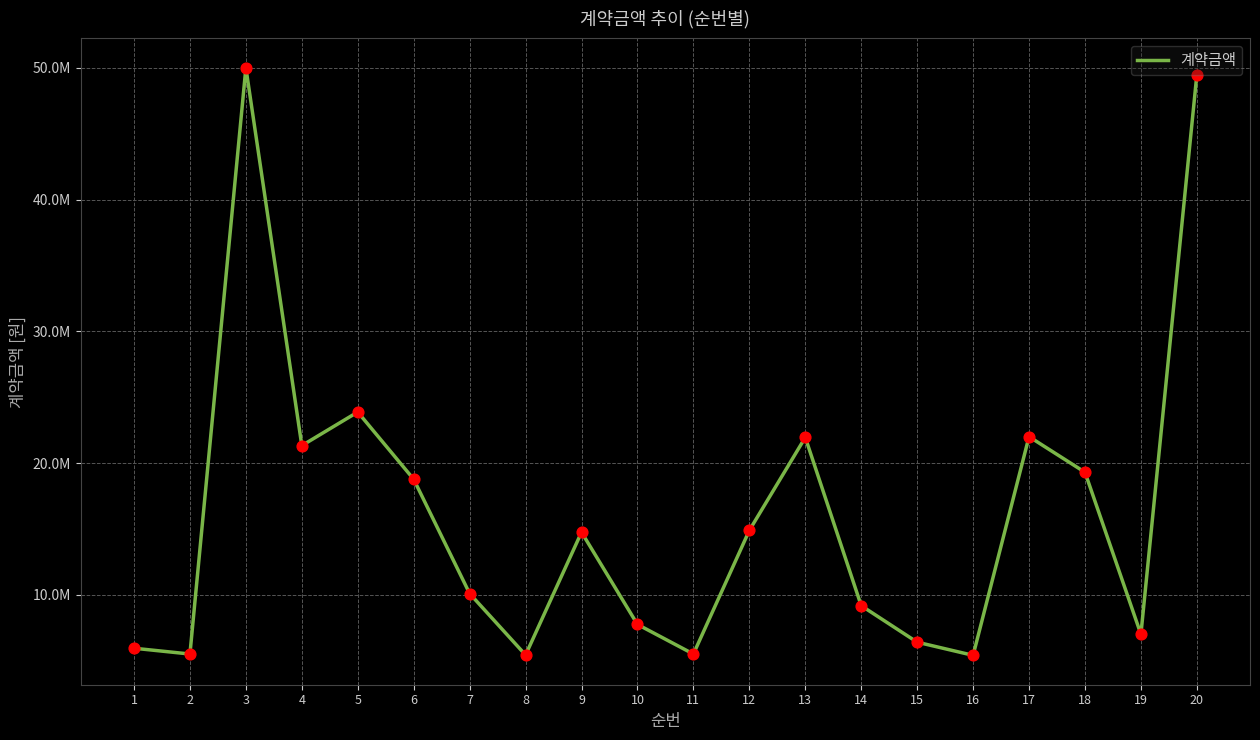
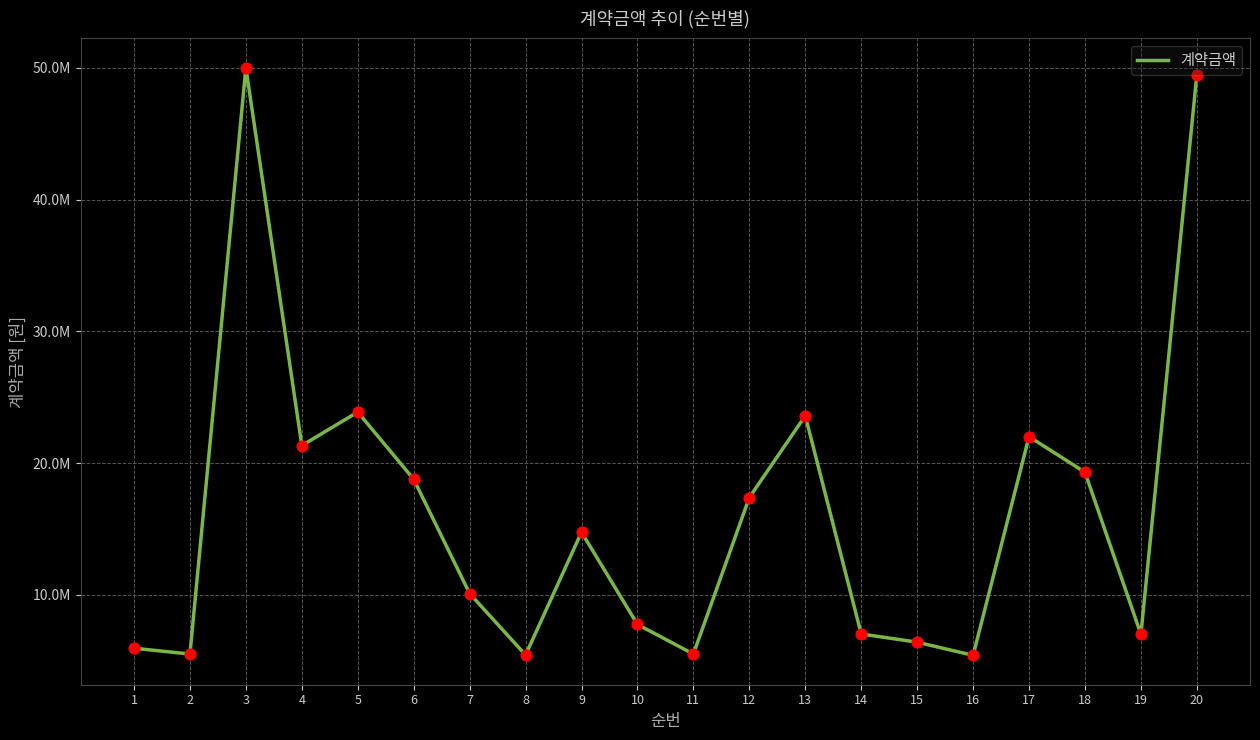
  {
    "1": 5900000,
    "2": 5500000,
    "3": 50000000,
    "4": 21300000,
    "5": 23900000,
    "6": 18800000,
    "7": 10100000,
    "8": 5400000,
    "9": 14700000,
    "10": 7700000,
    "11": 5500000,
-   "12": 14900000,
-   "13": 21900000,
-   "14": 9200000,
+   "12": 17400000,
+   "13": 23600000,
+   "14": 7000000,
    "15": 6400000,
    "16": 5400000,
    "17": 22000000,
    "18": 19300000,
    "19": 7000000
  }
